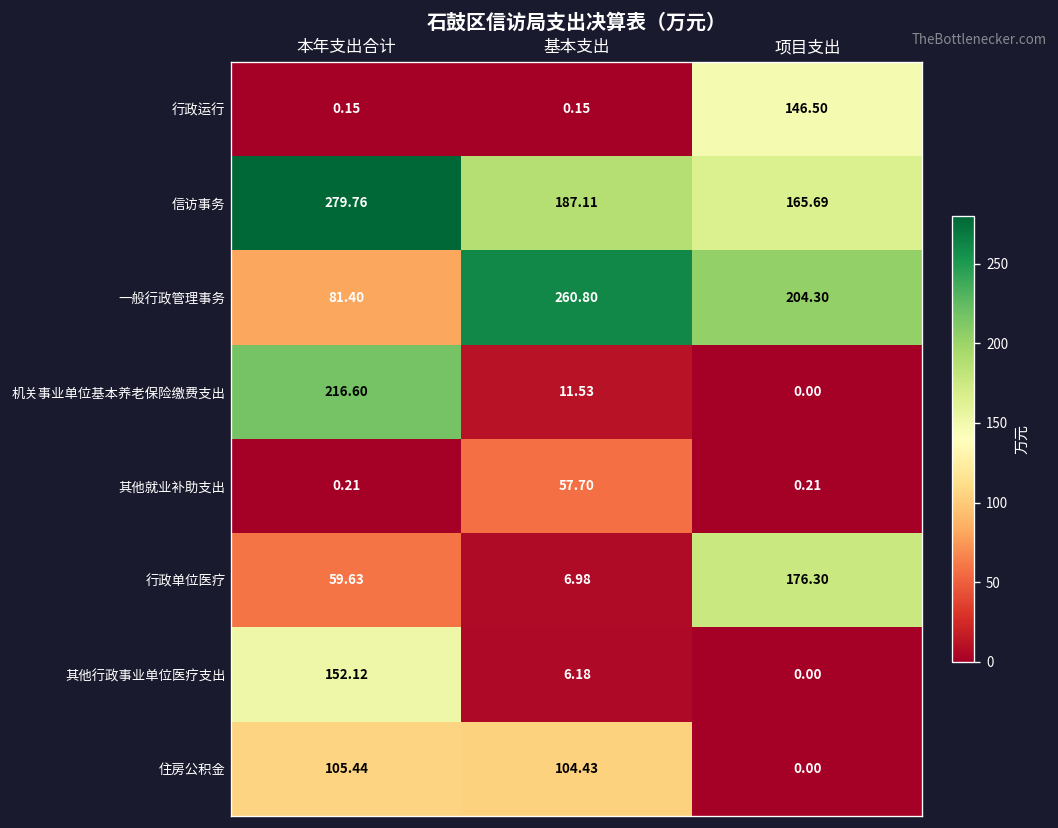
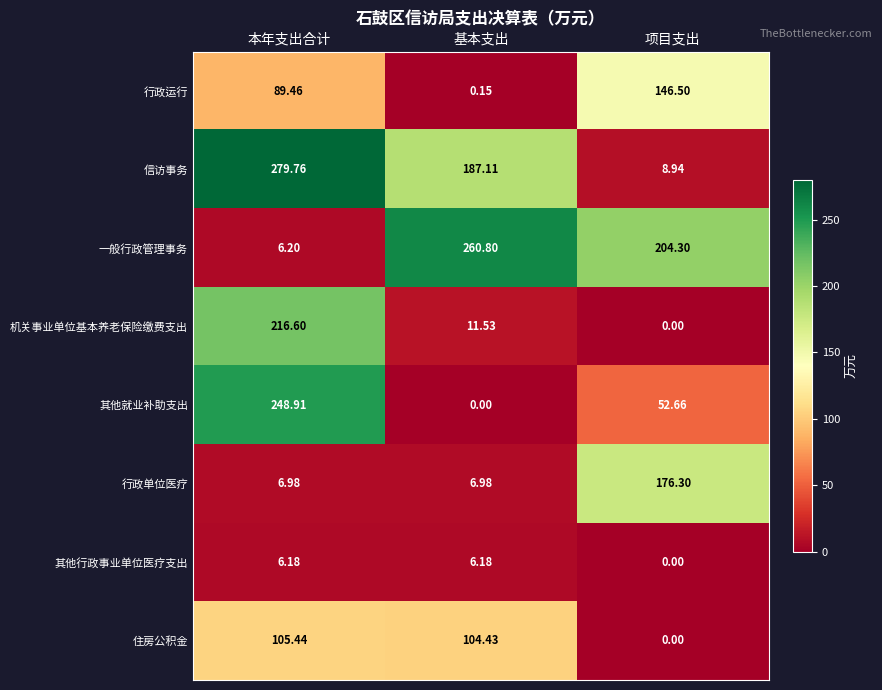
  {
    "行政运行": {
-     "本年支出合计": 0.15,
+     "本年支出合计": 89.46,
      "基本支出": 0.15,
      "项目支出": 146.50
    },
    "信访事务": {
      "本年支出合计": 279.76,
      "基本支出": 187.11,
-     "项目支出": 165.69
+     "项目支出": 8.94
    },
    "一般行政管理事务": {
-     "本年支出合计": 81.40,
+     "本年支出合计": 6.20,
      "基本支出": 260.80,
      "项目支出": 204.30
    },
    "机关事业单位基本养老保险缴费支出": {
      "本年支出合计": 216.60,
      "基本支出": 11.53,
      "项目支出": 0.00
    },
    "其他就业补助支出": {
-     "本年支出合计": 0.21,
-     "基本支出": 57.70,
-     "项目支出": 0.21
+     "本年支出合计": 248.91,
+     "基本支出": 0.00,
+     "项目支出": 52.66
    },
    "行政单位医疗": {
-     "本年支出合计": 59.63,
+     "本年支出合计": 6.98,
      "基本支出": 6.98,
      "项目支出": 176.30
    },
    "其他行政事业单位医疗支出": {
-     "本年支出合计": 152.12,
+     "本年支出合计": 6.18,
      "基本支出": 6.18,
      "项目支出": 0.00
    },
    "住房公积金": {
      "本年支出合计": 105.44,
      "基本支出": 104.43,
      "项目支出": 0.00
    }
  }
